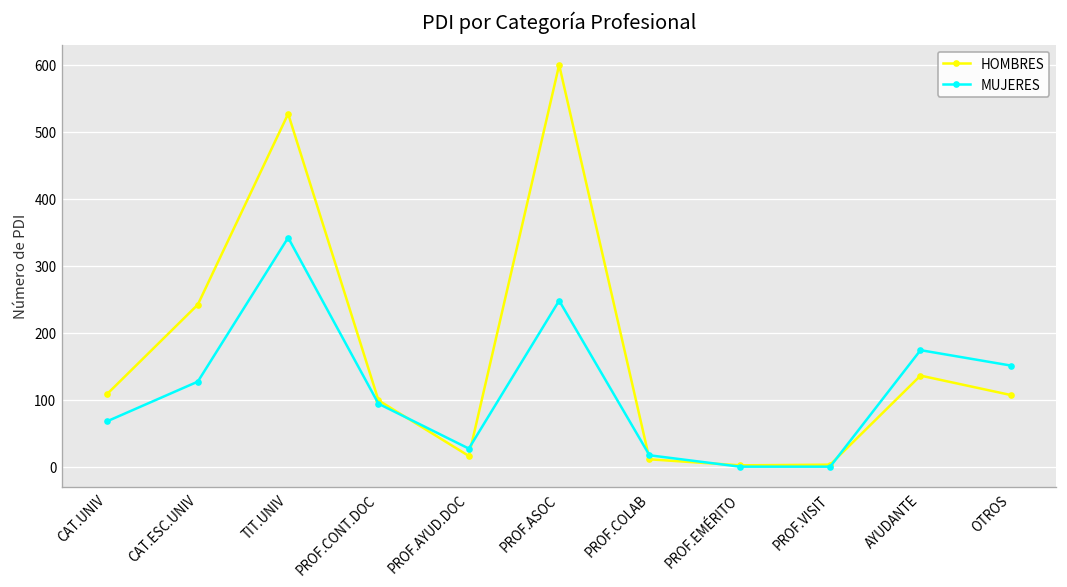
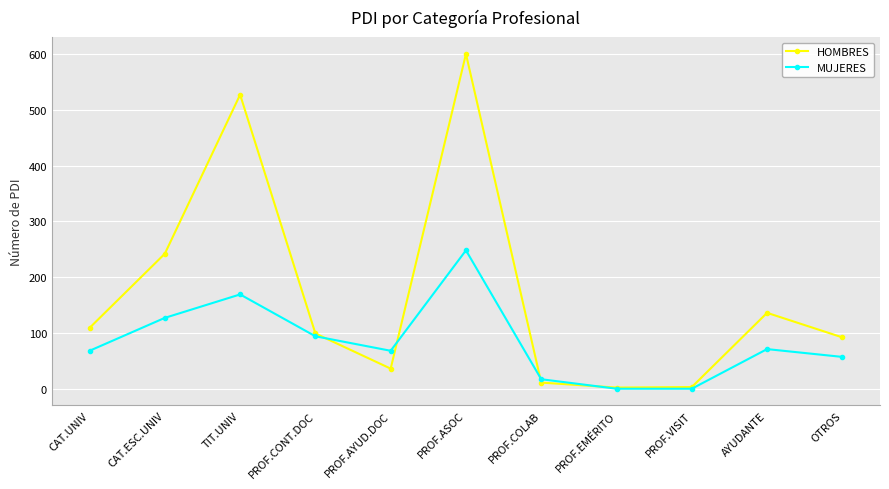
  {
    "HOMBRES": {
      "CAT.UNIV": 110,
      "CAT.ESC.UNIV": 240,
      "TIT.UNIV": 530,
      "PROF.CONT.DOC": 100,
-     "PROF.AYUD.DOC": 20,
+     "PROF.AYUD.DOC": 40,
      "PROF.ASOC": 600,
      "PROF.COLAB": 10,
      "AYUDANTE": 140,
-     "OTROS": 110
+     "OTROS": 90
    },
    "MUJERES": {
      "CAT.UNIV": 70,
      "CAT.ESC.UNIV": 130,
-     "TIT.UNIV": 340,
+     "TIT.UNIV": 170,
      "PROF.CONT.DOC": 90,
-     "PROF.AYUD.DOC": 30,
+     "PROF.AYUD.DOC": 70,
      "PROF.ASOC": 250,
      "PROF.COLAB": 20,
-     "AYUDANTE": 170,
-     "OTROS": 150
+     "AYUDANTE": 70,
+     "OTROS": 60
    }
  }
